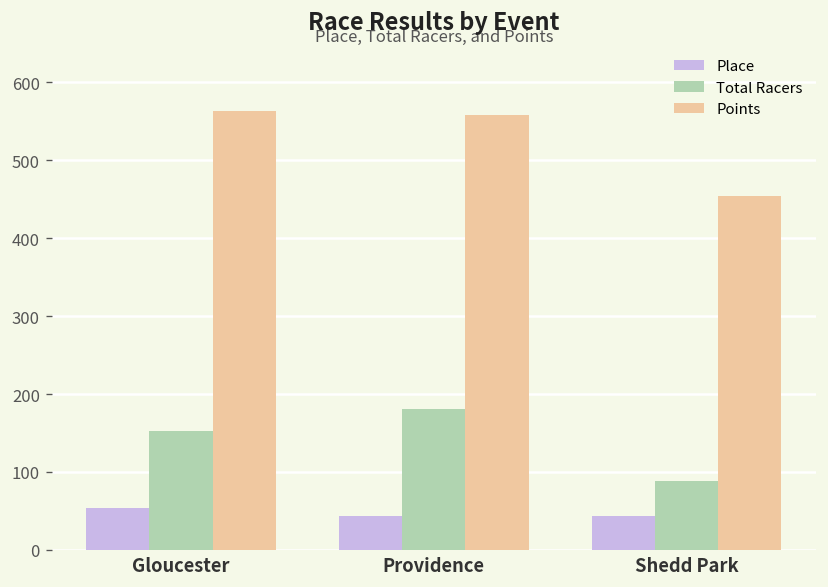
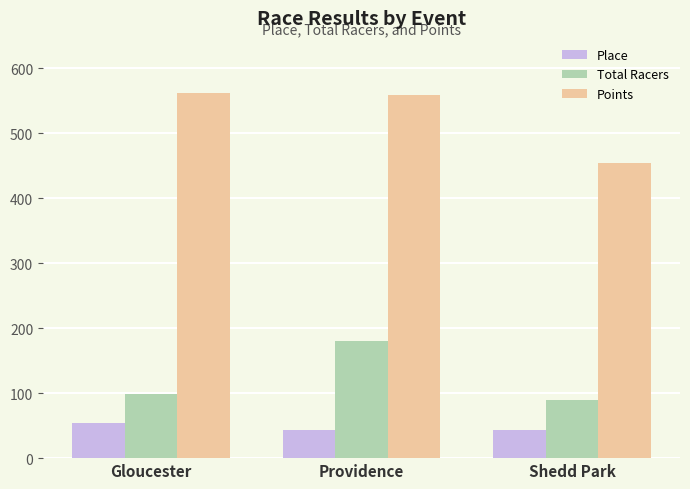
  {
    "Place": {
      "Gloucester": 50,
      "Providence": 40,
      "Shedd Park": 40
    },
    "Total Racers": {
-     "Gloucester": 150,
+     "Gloucester": 100,
      "Providence": 180,
      "Shedd Park": 90
    },
    "Points": {
      "Gloucester": 560,
      "Providence": 560,
      "Shedd Park": 450
    }
  }
